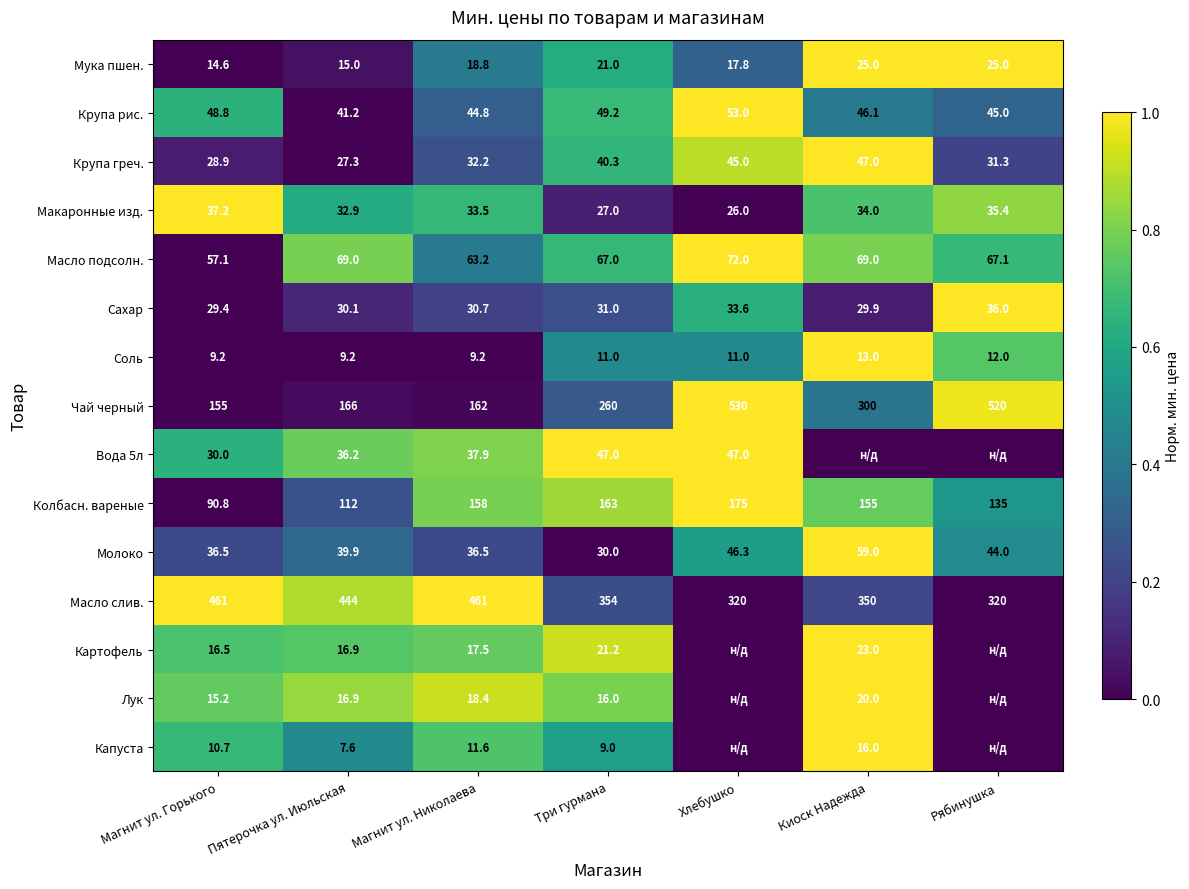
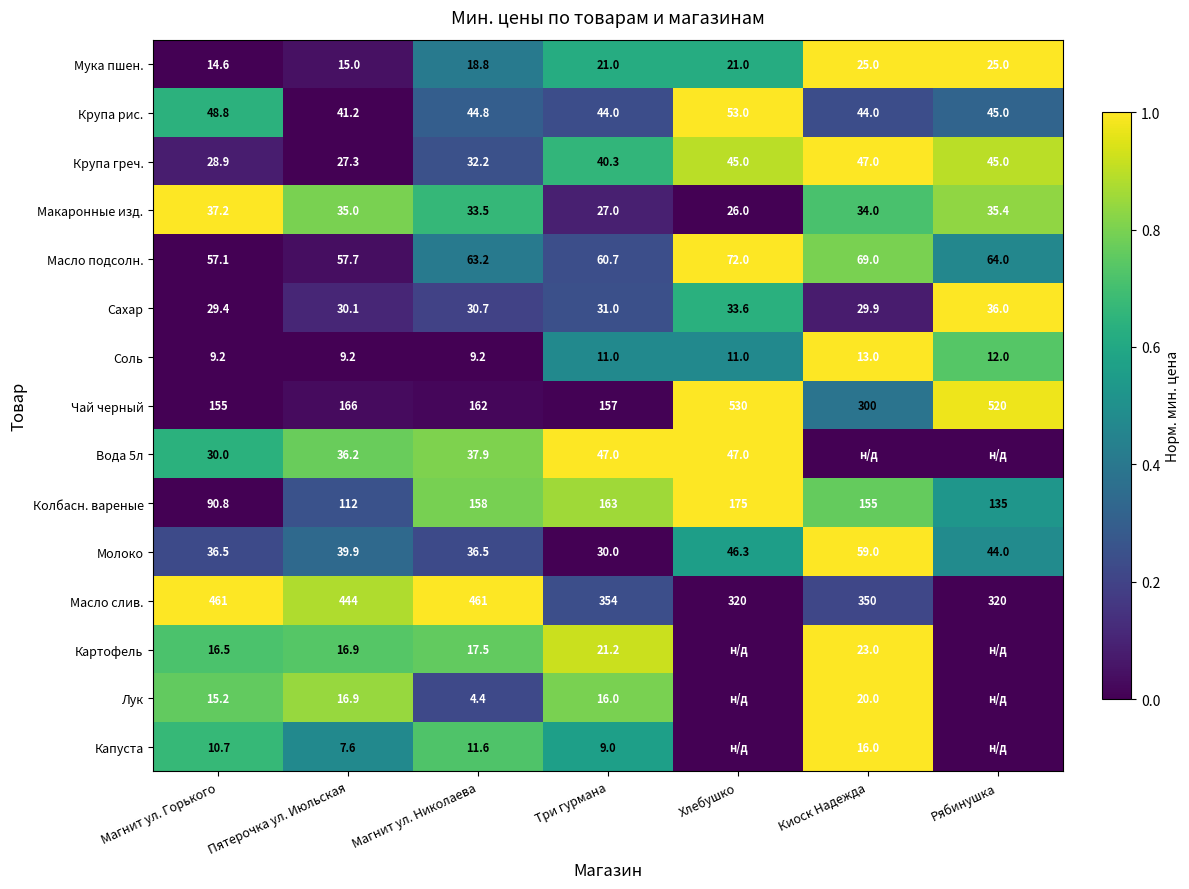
  {
    "Мука пшен.": {
      "Магнит ул. Горького": 14.6,
      "Пятерочка ул. Июльская": 15.0,
      "Магнит ул. Николаева": 18.8,
      "Три гурмана": 21.0,
-     "Хлебушко": 17.8,
+     "Хлебушко": 21.0,
      "Киоск Надежда": 25.0,
      "Рябинушка": 25.0
    },
    "Крупа рис.": {
      "Магнит ул. Горького": 48.8,
      "Пятерочка ул. Июльская": 41.2,
      "Магнит ул. Николаева": 44.8,
-     "Три гурмана": 49.2,
+     "Три гурмана": 44.0,
      "Хлебушко": 53.0,
-     "Киоск Надежда": 46.1,
+     "Киоск Надежда": 44.0,
      "Рябинушка": 45.0
    },
    "Крупа греч.": {
      "Магнит ул. Горького": 28.9,
      "Пятерочка ул. Июльская": 27.3,
      "Магнит ул. Николаева": 32.2,
      "Три гурмана": 40.3,
      "Хлебушко": 45.0,
      "Киоск Надежда": 47.0,
-     "Рябинушка": 31.3
+     "Рябинушка": 45.0
    },
    "Макаронные изд.": {
      "Магнит ул. Горького": 37.2,
-     "Пятерочка ул. Июльская": 32.9,
+     "Пятерочка ул. Июльская": 35.0,
      "Магнит ул. Николаева": 33.5,
      "Три гурмана": 27.0,
      "Хлебушко": 26.0,
      "Киоск Надежда": 34.0,
      "Рябинушка": 35.4
    },
    "Масло подсолн.": {
      "Магнит ул. Горького": 57.1,
-     "Пятерочка ул. Июльская": 69.0,
+     "Пятерочка ул. Июльская": 57.7,
      "Магнит ул. Николаева": 63.2,
-     "Три гурмана": 67.0,
+     "Три гурмана": 60.7,
      "Хлебушко": 72.0,
      "Киоск Надежда": 69.0,
-     "Рябинушка": 67.1
+     "Рябинушка": 64.0
    },
    "Сахар": {
      "Магнит ул. Горького": 29.4,
      "Пятерочка ул. Июльская": 30.1,
      "Магнит ул. Николаева": 30.7,
      "Три гурмана": 31.0,
      "Хлебушко": 33.6,
      "Киоск Надежда": 29.9,
      "Рябинушка": 36.0
    },
    "Соль": {
      "Магнит ул. Горького": 9.2,
      "Пятерочка ул. Июльская": 9.2,
      "Магнит ул. Николаева": 9.2,
      "Три гурмана": 11.0,
      "Хлебушко": 11.0,
      "Киоск Надежда": 13.0,
      "Рябинушка": 12.0
    },
    "Чай черный": {
      "Магнит ул. Горького": 155,
      "Пятерочка ул. Июльская": 166,
      "Магнит ул. Николаева": 162,
-     "Три гурмана": 260,
+     "Три гурмана": 157,
      "Хлебушко": 530,
      "Киоск Надежда": 300,
      "Рябинушка": 520
    },
    "Вода 5л": {
      "Магнит ул. Горького": 30.0,
      "Пятерочка ул. Июльская": 36.2,
      "Магнит ул. Николаева": 37.9,
      "Три гурмана": 47.0,
      "Хлебушко": 47.0
    },
    "Колбасн. вареные": {
      "Магнит ул. Горького": 90.8,
      "Пятерочка ул. Июльская": 112,
      "Магнит ул. Николаева": 158,
      "Три гурмана": 163,
      "Хлебушко": 175,
      "Киоск Надежда": 155,
      "Рябинушка": 135
    },
    "Молоко": {
      "Магнит ул. Горького": 36.5,
      "Пятерочка ул. Июльская": 39.9,
      "Магнит ул. Николаева": 36.5,
      "Три гурмана": 30.0,
      "Хлебушко": 46.3,
      "Киоск Надежда": 59.0,
      "Рябинушка": 44.0
    },
    "Масло слив.": {
      "Магнит ул. Горького": 461,
      "Пятерочка ул. Июльская": 444,
      "Магнит ул. Николаева": 461,
      "Три гурмана": 354,
      "Хлебушко": 320,
      "Киоск Надежда": 350,
      "Рябинушка": 320
    },
    "Картофель": {
      "Магнит ул. Горького": 16.5,
      "Пятерочка ул. Июльская": 16.9,
      "Магнит ул. Николаева": 17.5,
      "Три гурмана": 21.2,
      "Киоск Надежда": 23.0
    },
    "Лук": {
      "Магнит ул. Горького": 15.2,
      "Пятерочка ул. Июльская": 16.9,
-     "Магнит ул. Николаева": 18.4,
+     "Магнит ул. Николаева": 4.4,
      "Три гурмана": 16.0,
      "Киоск Надежда": 20.0
    },
    "Капуста": {
      "Магнит ул. Горького": 10.7,
      "Пятерочка ул. Июльская": 7.6,
      "Магнит ул. Николаева": 11.6,
      "Три гурмана": 9.0,
      "Киоск Надежда": 16.0
    }
  }
